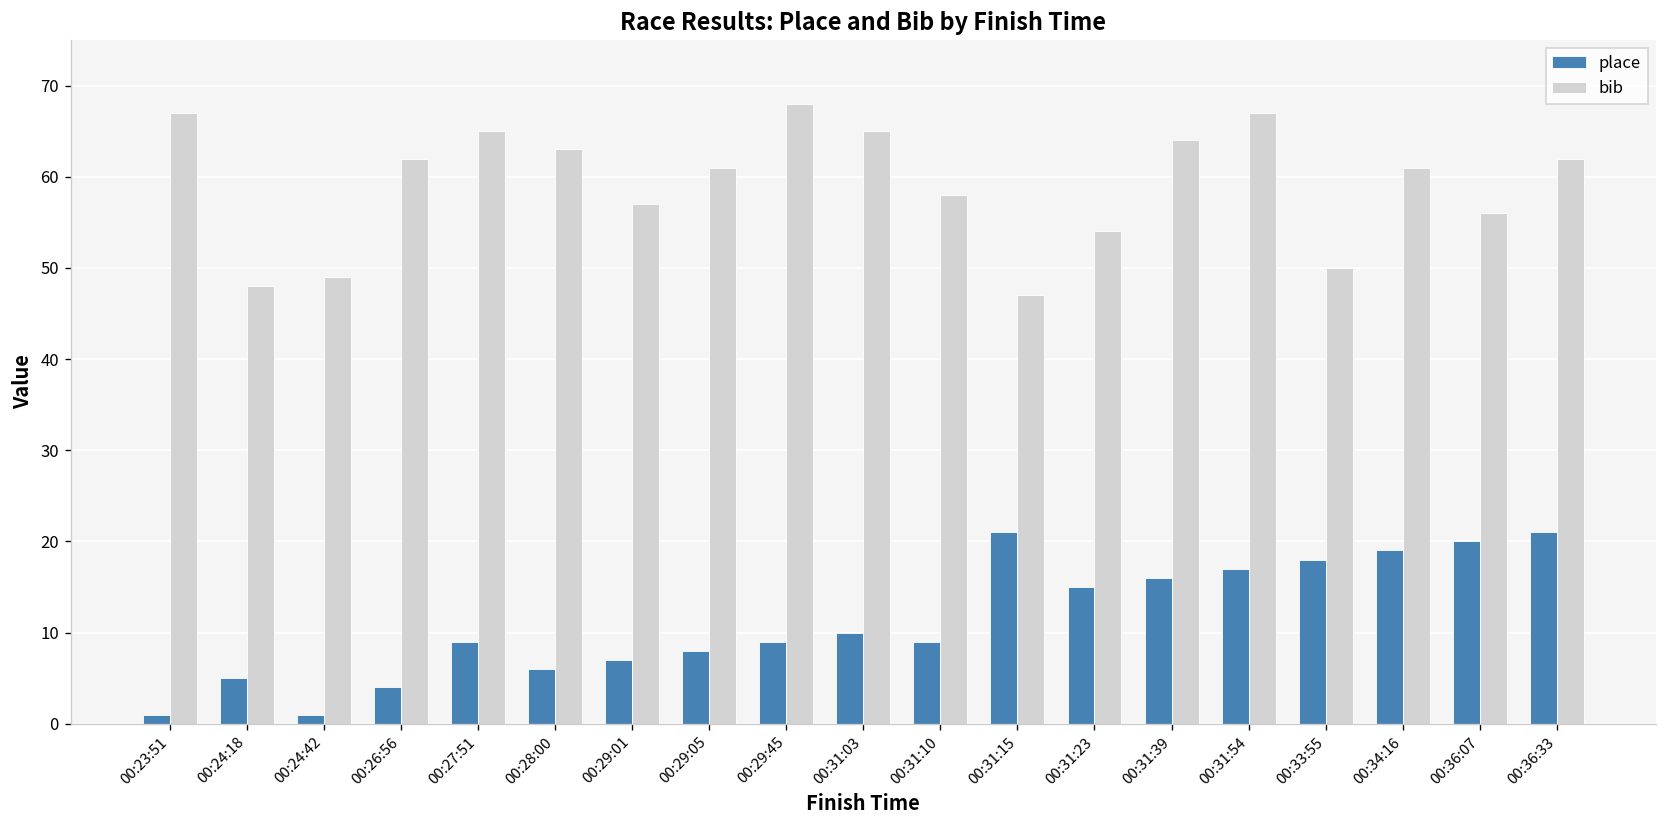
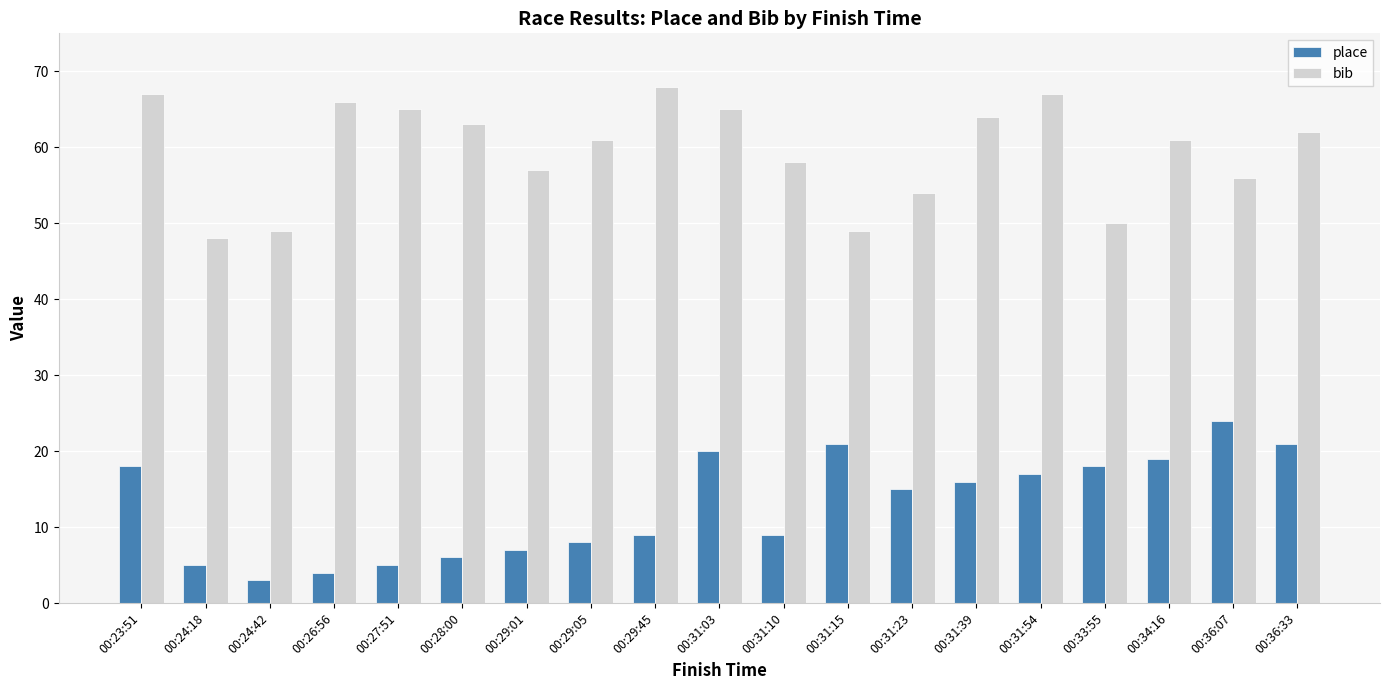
  {
    "place": {
-     "00:23:51": 1,
+     "00:23:51": 18,
      "00:24:18": 5,
-     "00:24:42": 1,
+     "00:24:42": 3,
      "00:26:56": 4,
-     "00:27:51": 9,
+     "00:27:51": 5,
      "00:28:00": 6,
      "00:29:01": 7,
      "00:29:05": 8,
      "00:29:45": 9,
-     "00:31:03": 10,
+     "00:31:03": 20,
      "00:31:10": 9,
      "00:31:15": 21,
      "00:31:23": 15,
      "00:31:39": 16,
      "00:31:54": 17,
      "00:33:55": 18,
      "00:34:16": 19,
-     "00:36:07": 20,
+     "00:36:07": 24,
      "00:36:33": 21
    },
    "bib": {
      "00:23:51": 67,
      "00:24:18": 48,
      "00:24:42": 49,
-     "00:26:56": 62,
+     "00:26:56": 66,
      "00:27:51": 65,
      "00:28:00": 63,
      "00:29:01": 57,
      "00:29:05": 61,
      "00:29:45": 68,
      "00:31:03": 65,
      "00:31:10": 58,
-     "00:31:15": 47,
+     "00:31:15": 49,
      "00:31:23": 54,
      "00:31:39": 64,
      "00:31:54": 67,
      "00:33:55": 50,
      "00:34:16": 61,
      "00:36:07": 56,
      "00:36:33": 62
    }
  }
